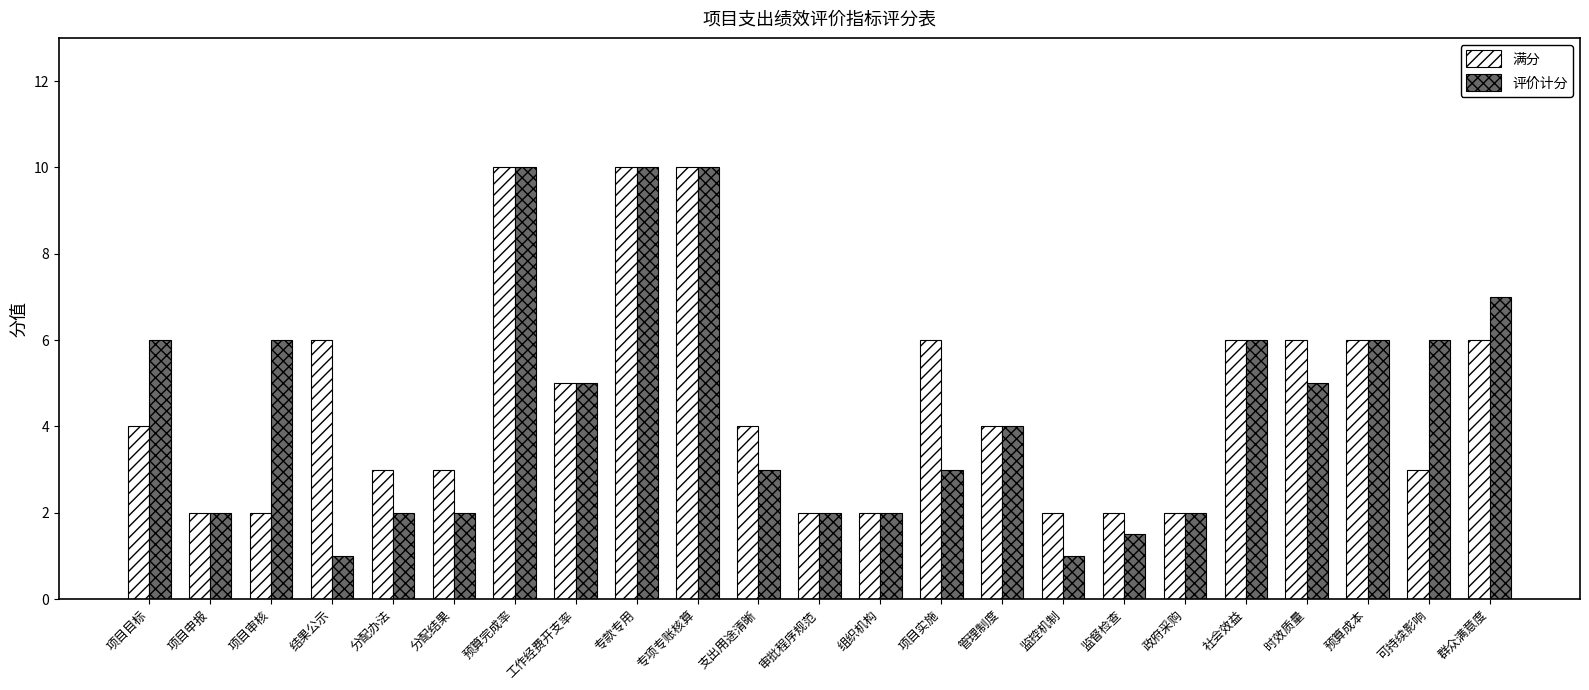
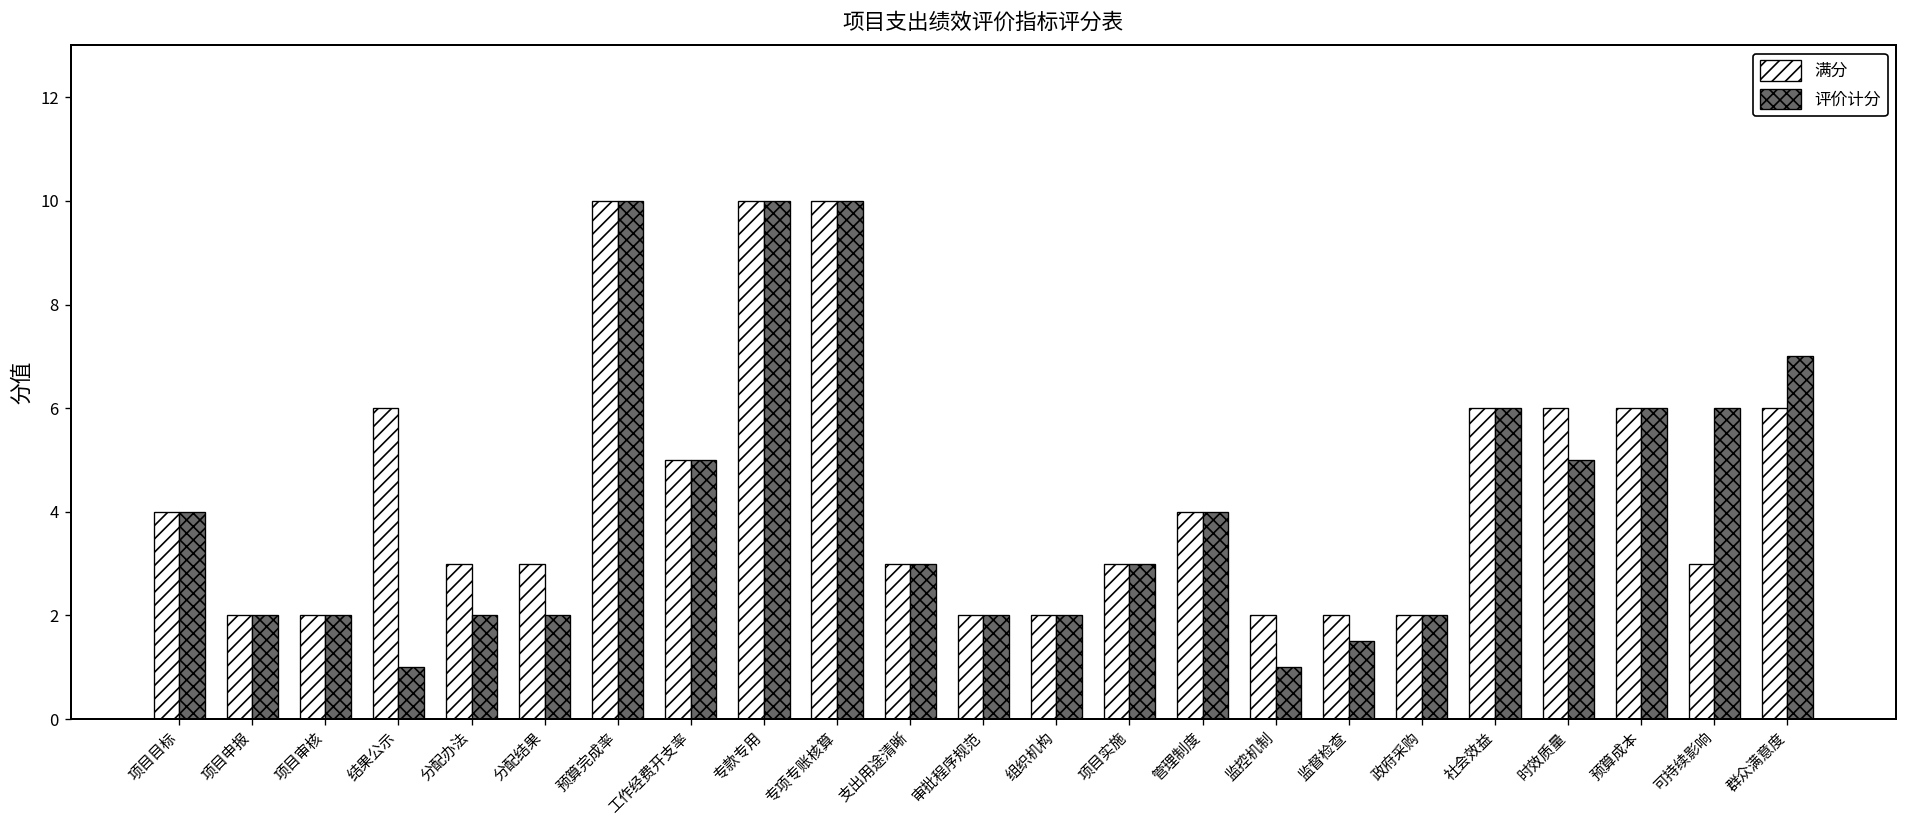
  {
    "满分": {
      "项目目标": 4,
      "项目申报": 2,
      "项目审核": 2,
      "结果公示": 6,
      "分配办法": 3,
      "分配结果": 3,
      "预算完成率": 10,
      "工作经费开支率": 5,
      "专款专用": 10,
      "专项专账核算": 10,
-     "支出用途清晰": 4,
+     "支出用途清晰": 3,
      "审批程序规范": 2,
      "组织机构": 2,
-     "项目实施": 6,
+     "项目实施": 3,
      "管理制度": 4,
      "监控机制": 2,
      "监督检查": 2,
      "政府采购": 2,
      "社会效益": 6,
      "时效质量": 6,
      "预算成本": 6,
      "可持续影响": 3,
      "群众满意度": 6
    },
    "评价计分": {
-     "项目目标": 6,
+     "项目目标": 4,
      "项目申报": 2,
-     "项目审核": 6,
+     "项目审核": 2,
      "结果公示": 1,
      "分配办法": 2,
      "分配结果": 2,
      "预算完成率": 10,
      "工作经费开支率": 5,
      "专款专用": 10,
      "专项专账核算": 10,
      "支出用途清晰": 3,
      "审批程序规范": 2,
      "组织机构": 2,
      "项目实施": 3,
      "管理制度": 4,
      "监控机制": 1,
      "监督检查": 1.5,
      "政府采购": 2,
      "社会效益": 6,
      "时效质量": 5,
      "预算成本": 6,
      "可持续影响": 6,
      "群众满意度": 7
    }
  }
